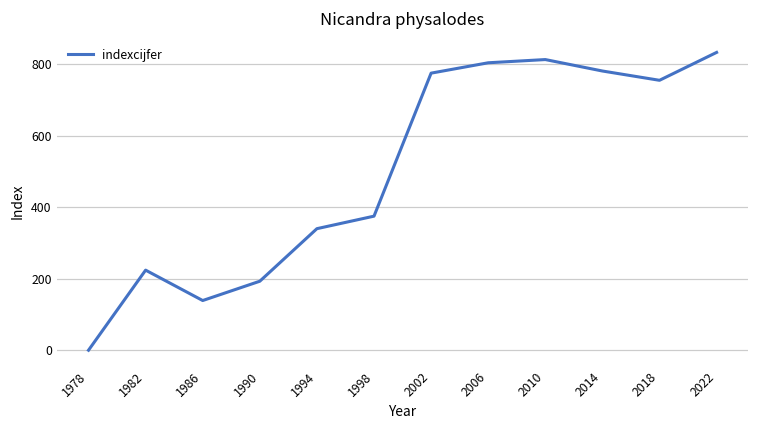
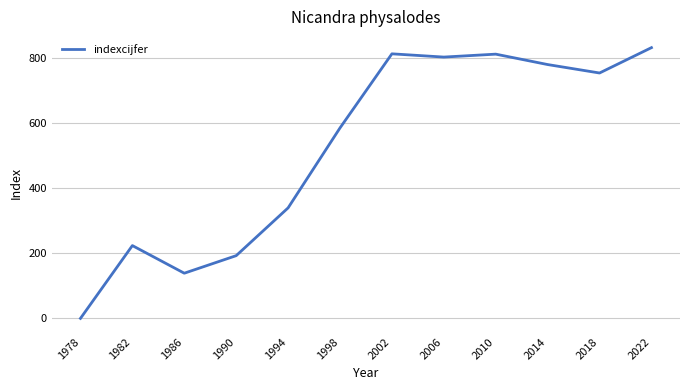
  {
    "1978": 0,
    "1982": 220,
    "1986": 140,
    "1990": 190,
    "1994": 340,
-   "1998": 380,
-   "2002": 780,
+   "1998": 590,
+   "2002": 810,
    "2006": 800,
    "2010": 810,
    "2014": 780,
    "2018": 760,
    "2022": 830
  }
